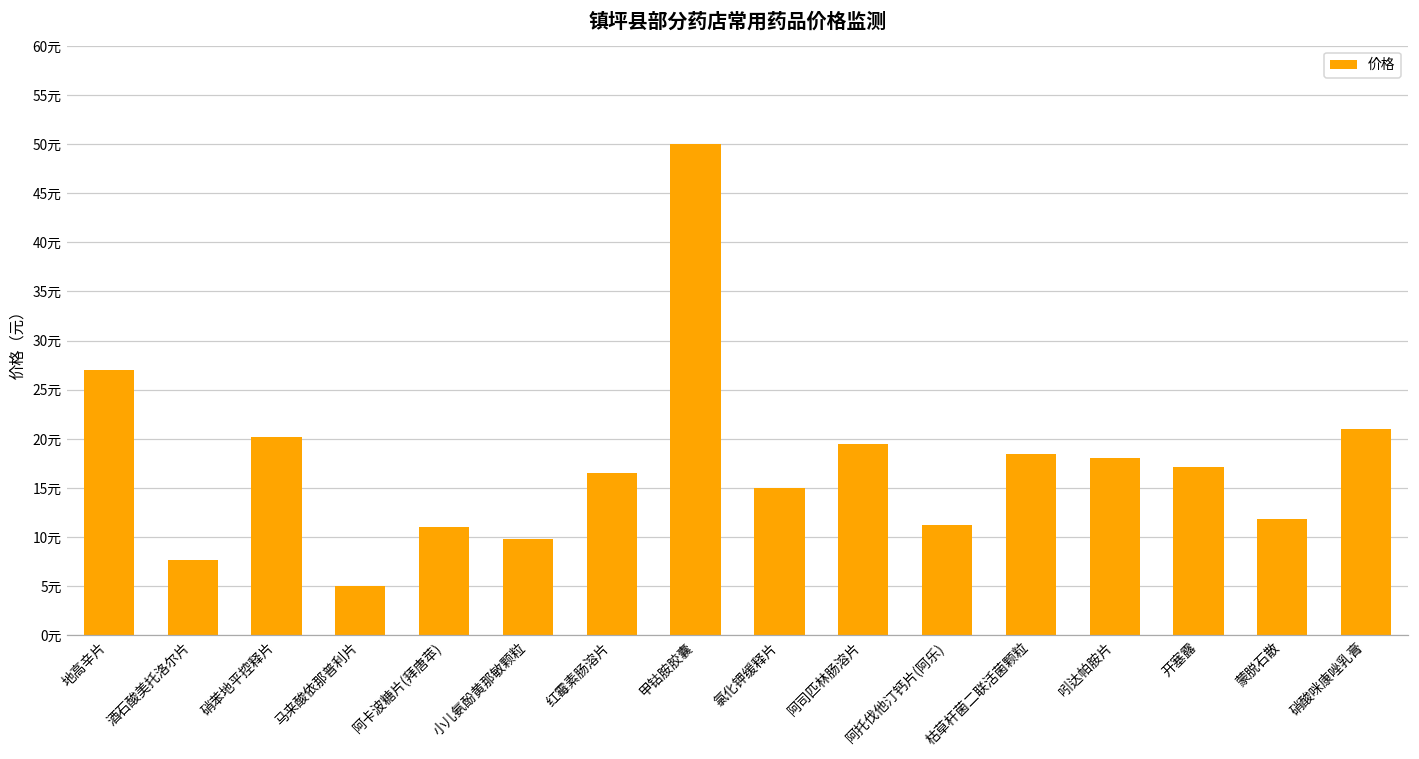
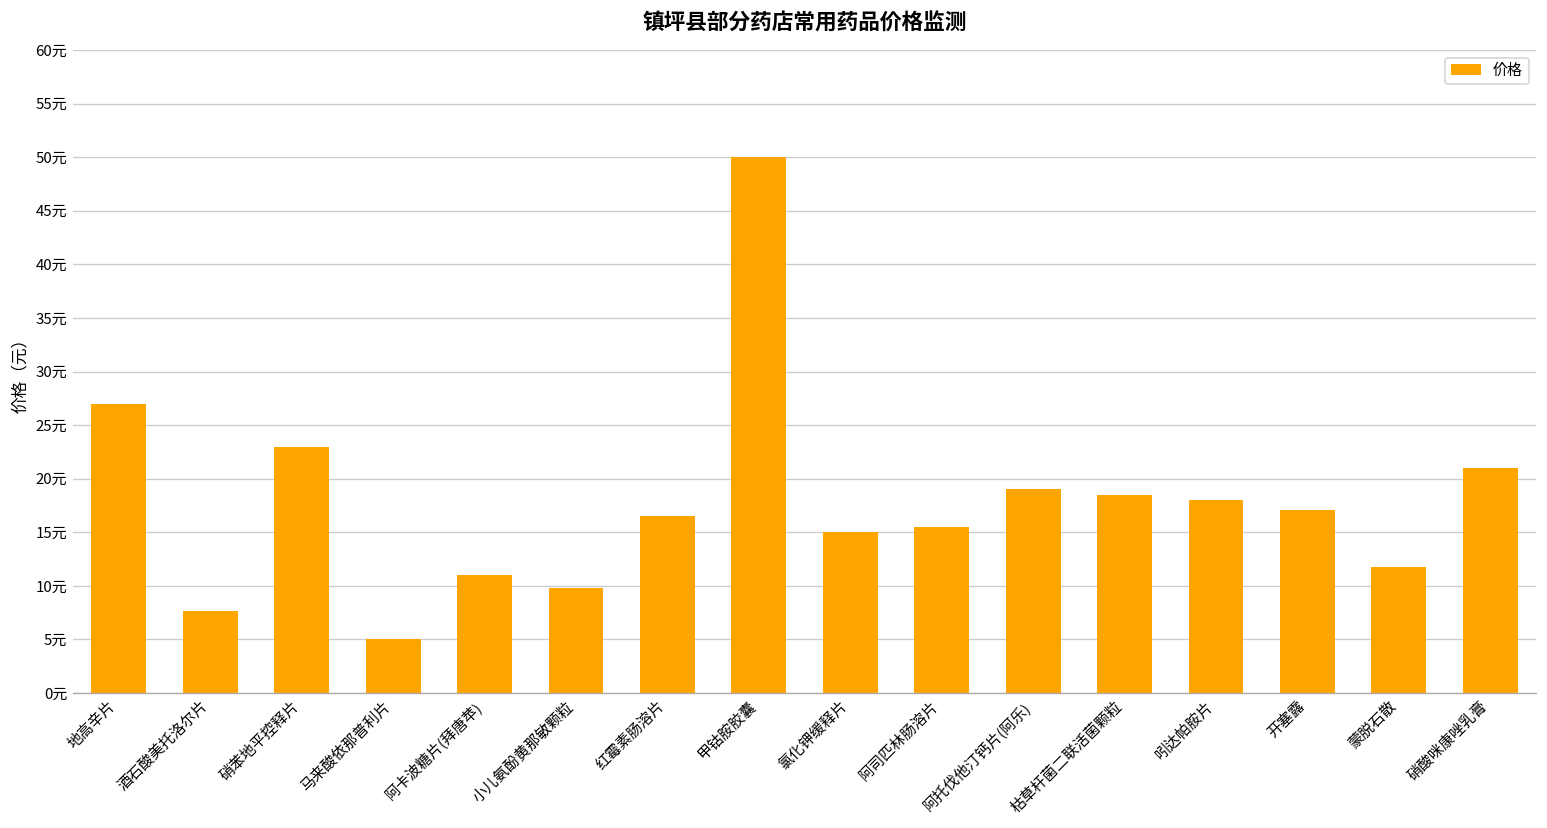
  {
    "地高辛片": "27元",
    "酒石酸美托洛尔片": "8元",
-   "硝苯地平控释片": "20元",
+   "硝苯地平控释片": "23元",
    "马来酸依那普利片": "5元",
    "阿卡波糖片(拜唐苹)": "11元",
    "小儿氨酚黄那敏颗粒": "10元",
    "红霉素肠溶片": "17元",
    "甲钴胺胶囊": "50元",
    "氯化钾缓释片": "15元",
-   "阿司匹林肠溶片": "20元",
-   "阿托伐他汀钙片(阿乐)": "11元",
+   "阿司匹林肠溶片": "16元",
+   "阿托伐他汀钙片(阿乐)": "19元",
    "枯草杆菌二联活菌颗粒": "19元",
    "吲达帕胺片": "18元",
    "开塞露": "17元",
    "蒙脱石散": "12元",
    "硝酸咪康唑乳膏": "21元"
  }
